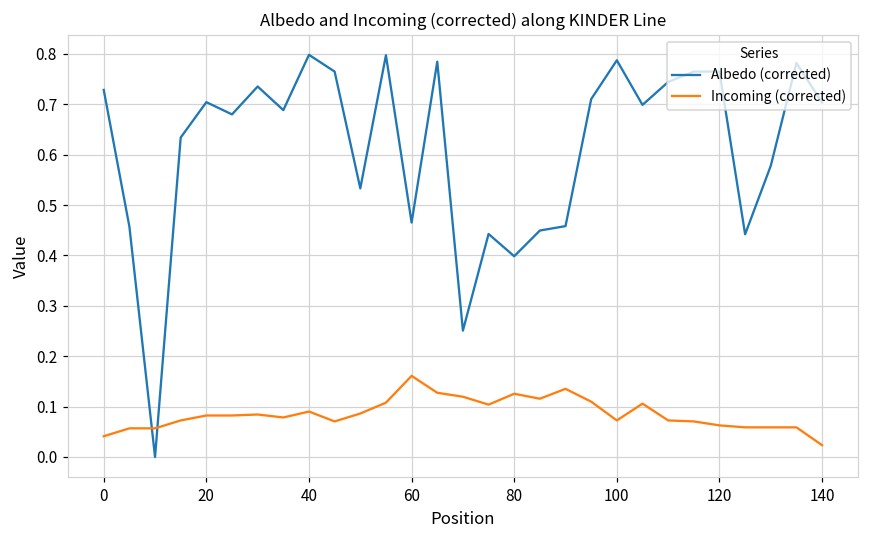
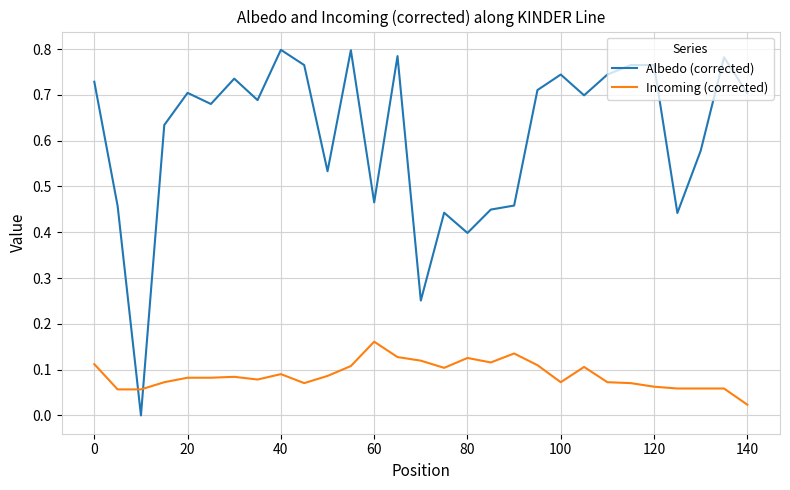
  {
    "Albedo (corrected)": {
      "0": 0.73,
      "20": 0.70,
      "40": 0.80,
      "60": 0.47,
      "80": 0.40,
-     "100": 0.79
+     "100": 0.74
    },
    "Incoming (corrected)": {
-     "0": 0.04,
+     "0": 0.11,
      "20": 0.08,
      "40": 0.09,
      "60": 0.16,
      "80": 0.13,
      "100": 0.07,
      "120": 0.06,
      "140": 0.02
    }
  }
